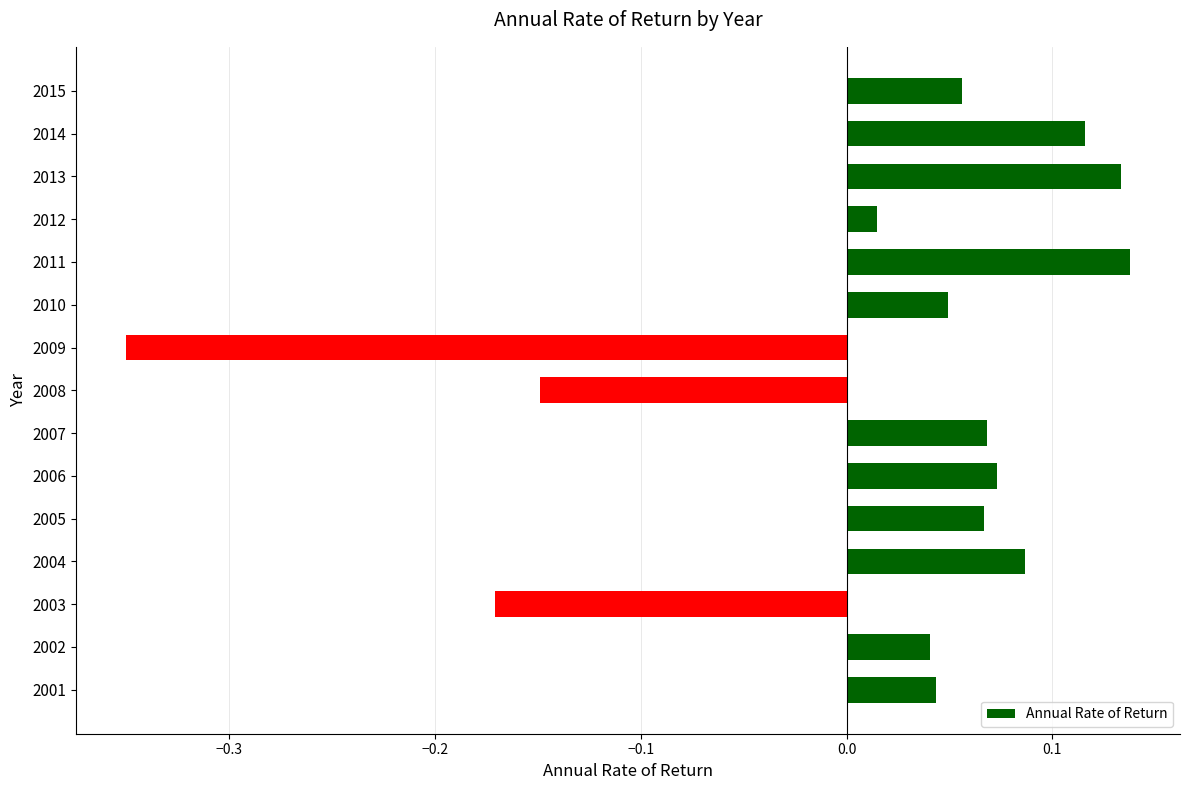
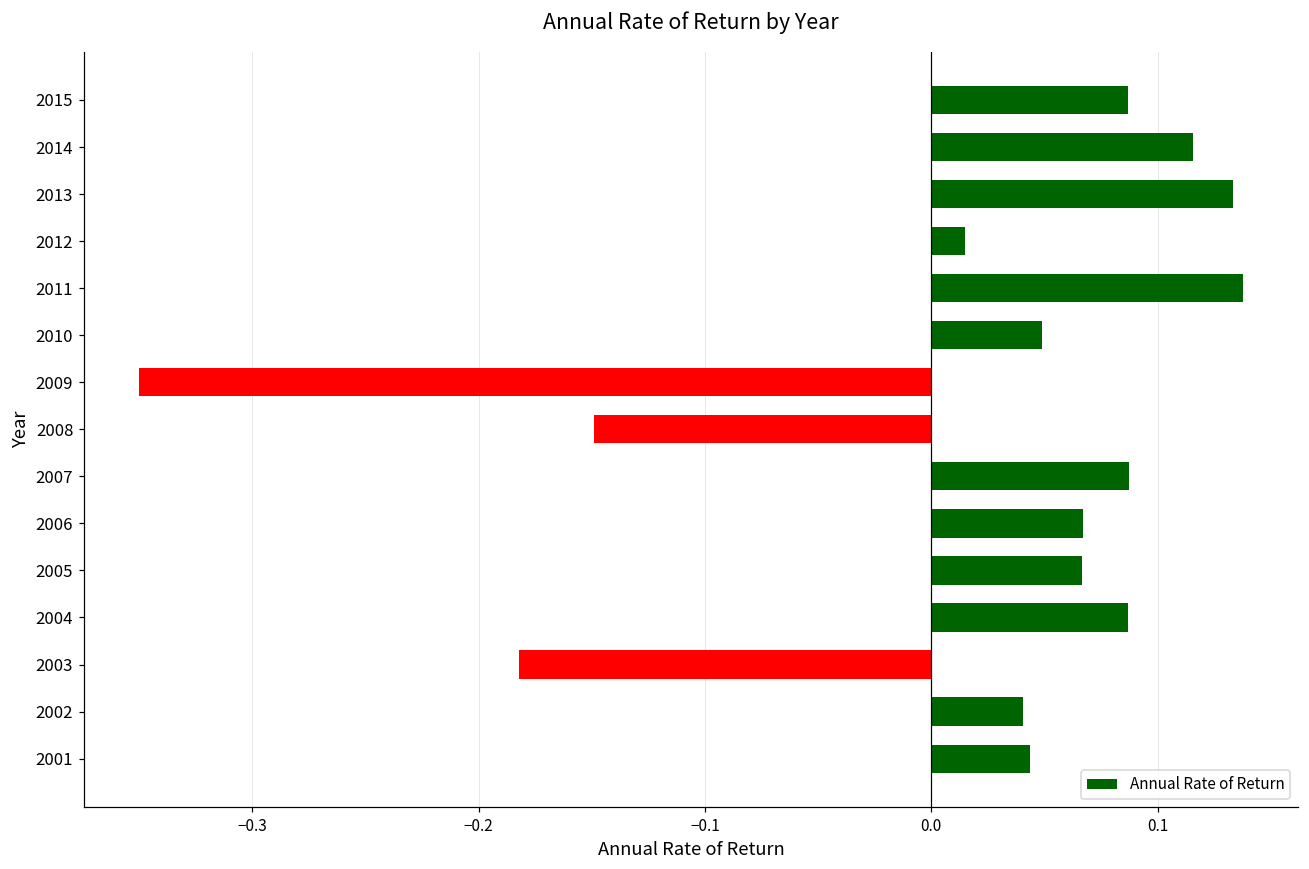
  {
-   "2015": 0.056,
+   "2015": 0.087,
    "2014": 0.116,
    "2013": 0.133,
    "2012": 0.015,
    "2011": 0.138,
    "2010": 0.049,
    "2009": -0.350,
    "2008": -0.149,
-   "2007": 0.068,
-   "2006": 0.073,
+   "2007": 0.087,
+   "2006": 0.067,
    "2005": 0.067,
    "2004": 0.087,
-   "2003": -0.171,
+   "2003": -0.182,
    "2002": 0.041,
    "2001": 0.043
  }
